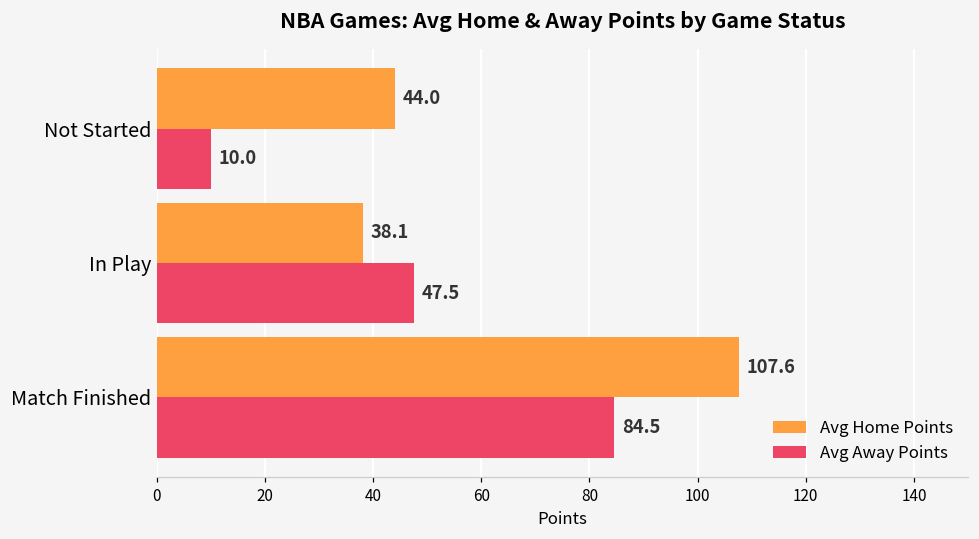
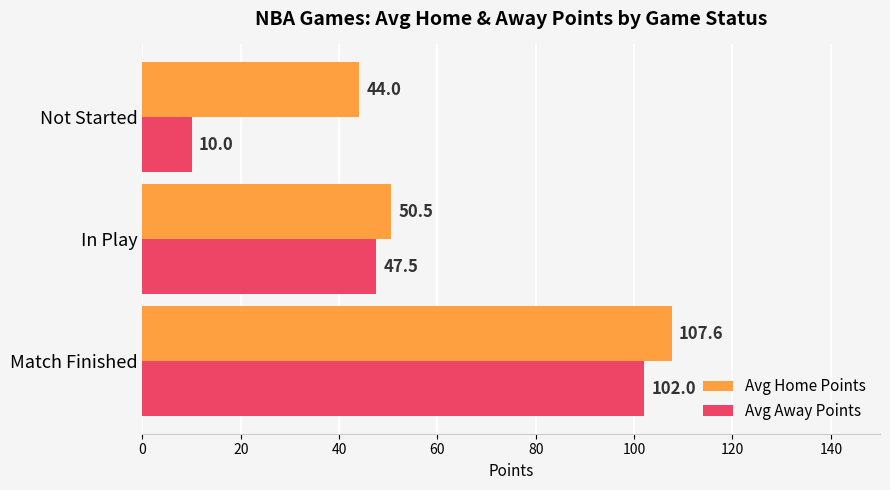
  {
    "Avg Home Points": {
      "Not Started": 44.0,
-     "In Play": 38.1,
+     "In Play": 50.5,
      "Match Finished": 107.6
    },
    "Avg Away Points": {
      "Not Started": 10.0,
      "In Play": 47.5,
-     "Match Finished": 84.5
+     "Match Finished": 102.0
    }
  }
